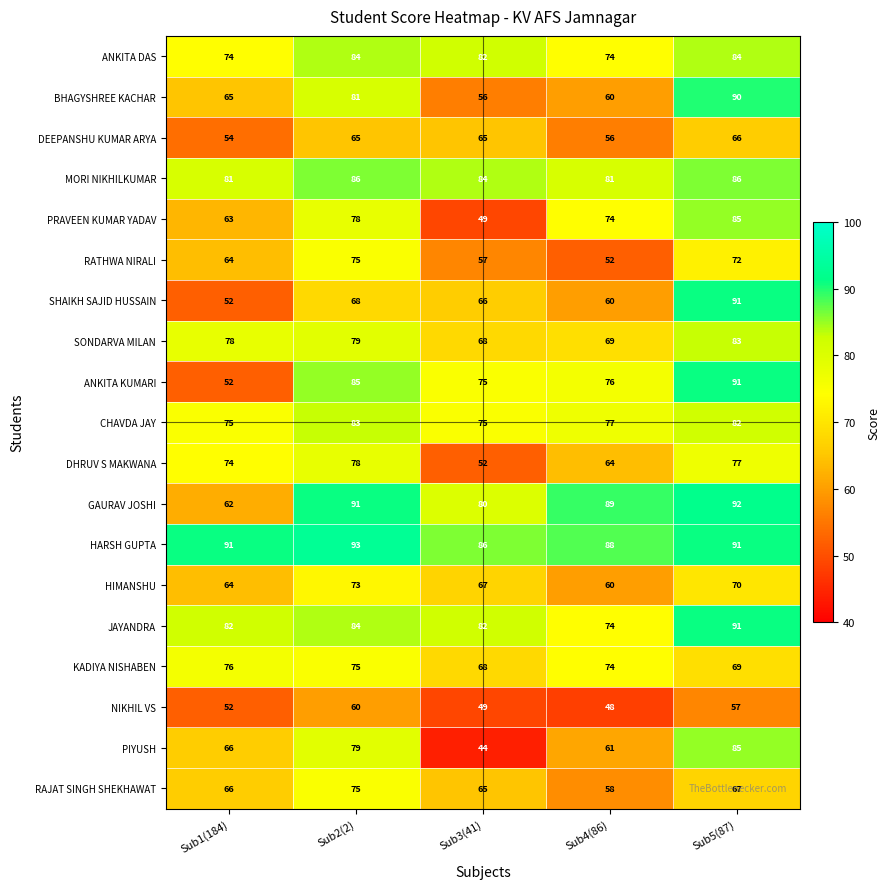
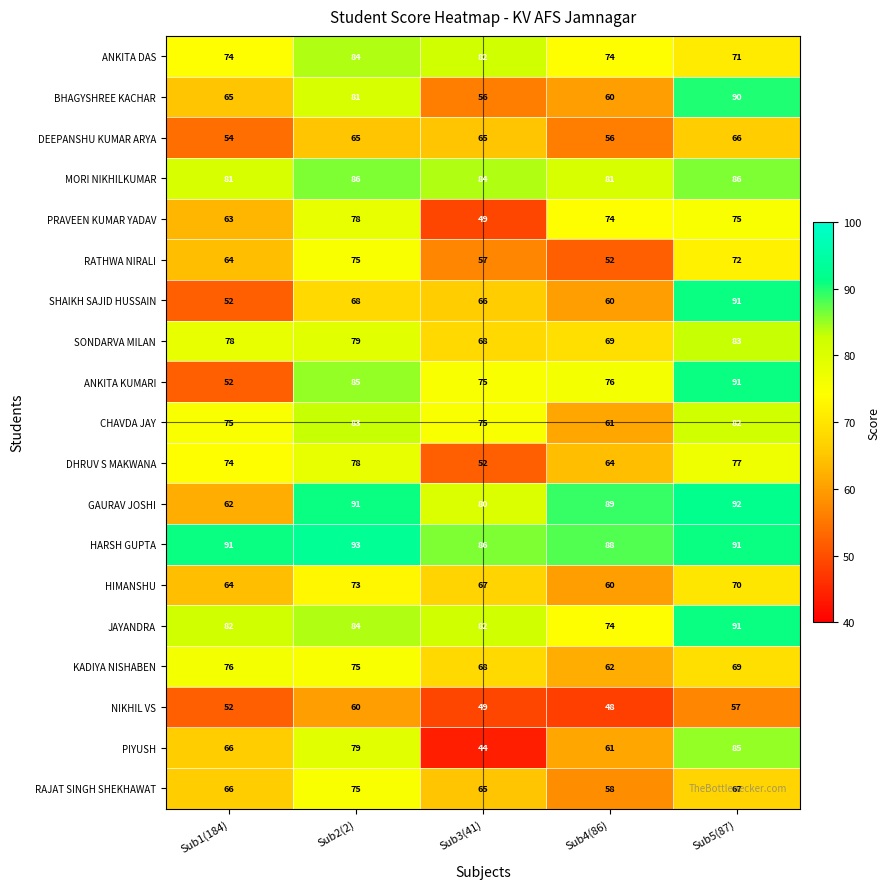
  {
    "ANKITA DAS": {
      "Sub1(184)": 74,
      "Sub2(2)": 84,
      "Sub3(41)": 82,
      "Sub4(86)": 74,
-     "Sub5(87)": 84
+     "Sub5(87)": 71
    },
    "BHAGYSHREE KACHAR": {
      "Sub1(184)": 65,
      "Sub2(2)": 81,
      "Sub3(41)": 56,
      "Sub4(86)": 60,
      "Sub5(87)": 90
    },
    "DEEPANSHU KUMAR ARYA": {
      "Sub1(184)": 54,
      "Sub2(2)": 65,
      "Sub3(41)": 65,
      "Sub4(86)": 56,
      "Sub5(87)": 66
    },
    "MORI NIKHILKUMAR": {
      "Sub1(184)": 81,
      "Sub2(2)": 86,
      "Sub3(41)": 84,
      "Sub4(86)": 81,
      "Sub5(87)": 86
    },
    "PRAVEEN KUMAR YADAV": {
      "Sub1(184)": 63,
      "Sub2(2)": 78,
      "Sub3(41)": 49,
      "Sub4(86)": 74,
-     "Sub5(87)": 85
+     "Sub5(87)": 75
    },
    "RATHWA NIRALI": {
      "Sub1(184)": 64,
      "Sub2(2)": 75,
      "Sub3(41)": 57,
      "Sub4(86)": 52,
      "Sub5(87)": 72
    },
    "SHAIKH SAJID HUSSAIN": {
      "Sub1(184)": 52,
      "Sub2(2)": 68,
      "Sub3(41)": 66,
      "Sub4(86)": 60,
      "Sub5(87)": 91
    },
    "SONDARVA MILAN": {
      "Sub1(184)": 78,
      "Sub2(2)": 79,
      "Sub3(41)": 68,
      "Sub4(86)": 69,
      "Sub5(87)": 83
    },
    "ANKITA KUMARI": {
      "Sub1(184)": 52,
      "Sub2(2)": 85,
      "Sub3(41)": 75,
      "Sub4(86)": 76,
      "Sub5(87)": 91
    },
    "CHAVDA JAY": {
      "Sub1(184)": 75,
      "Sub2(2)": 83,
      "Sub3(41)": 75,
-     "Sub4(86)": 77,
+     "Sub4(86)": 61,
      "Sub5(87)": 82
    },
    "DHRUV S MAKWANA": {
      "Sub1(184)": 74,
      "Sub2(2)": 78,
      "Sub3(41)": 52,
      "Sub4(86)": 64,
      "Sub5(87)": 77
    },
    "GAURAV JOSHI": {
      "Sub1(184)": 62,
      "Sub2(2)": 91,
      "Sub3(41)": 80,
      "Sub4(86)": 89,
      "Sub5(87)": 92
    },
    "HARSH GUPTA": {
      "Sub1(184)": 91,
      "Sub2(2)": 93,
      "Sub3(41)": 86,
      "Sub4(86)": 88,
      "Sub5(87)": 91
    },
    "HIMANSHU": {
      "Sub1(184)": 64,
      "Sub2(2)": 73,
      "Sub3(41)": 67,
      "Sub4(86)": 60,
      "Sub5(87)": 70
    },
    "JAYANDRA": {
      "Sub1(184)": 82,
      "Sub2(2)": 84,
      "Sub3(41)": 82,
      "Sub4(86)": 74,
      "Sub5(87)": 91
    },
    "KADIYA NISHABEN": {
      "Sub1(184)": 76,
      "Sub2(2)": 75,
      "Sub3(41)": 68,
-     "Sub4(86)": 74,
+     "Sub4(86)": 62,
      "Sub5(87)": 69
    },
    "NIKHIL VS": {
      "Sub1(184)": 52,
      "Sub2(2)": 60,
      "Sub3(41)": 49,
      "Sub4(86)": 48,
      "Sub5(87)": 57
    },
    "PIYUSH": {
      "Sub1(184)": 66,
      "Sub2(2)": 79,
      "Sub3(41)": 44,
      "Sub4(86)": 61,
      "Sub5(87)": 85
    },
    "RAJAT SINGH SHEKHAWAT": {
      "Sub1(184)": 66,
      "Sub2(2)": 75,
      "Sub3(41)": 65,
      "Sub4(86)": 58
    }
  }
